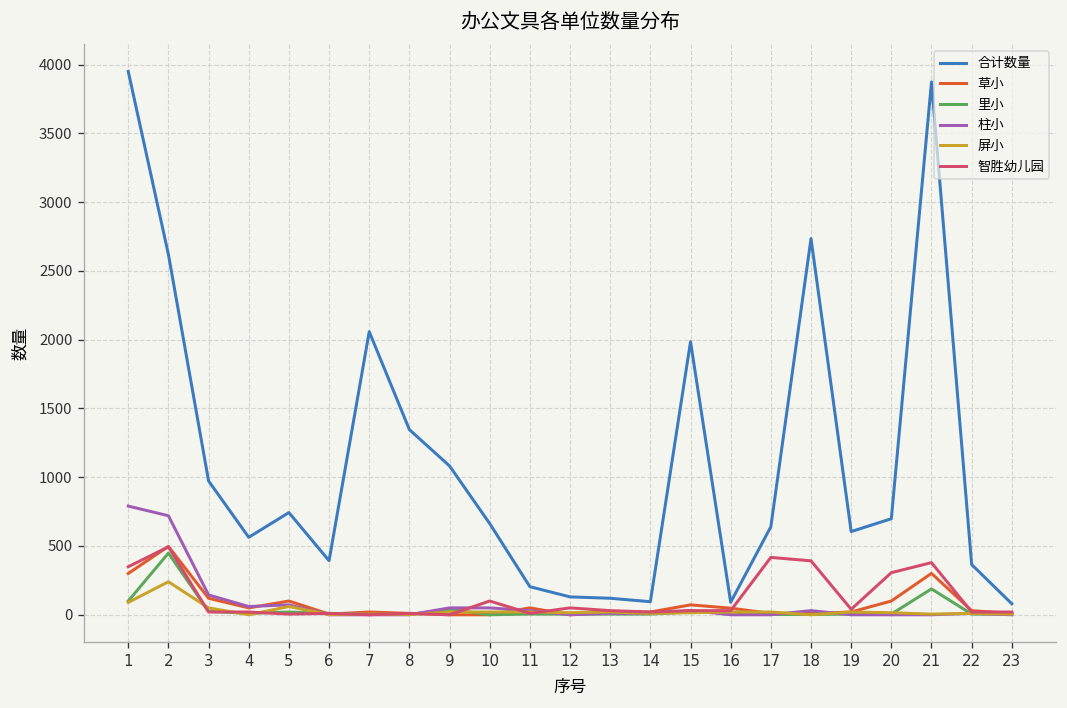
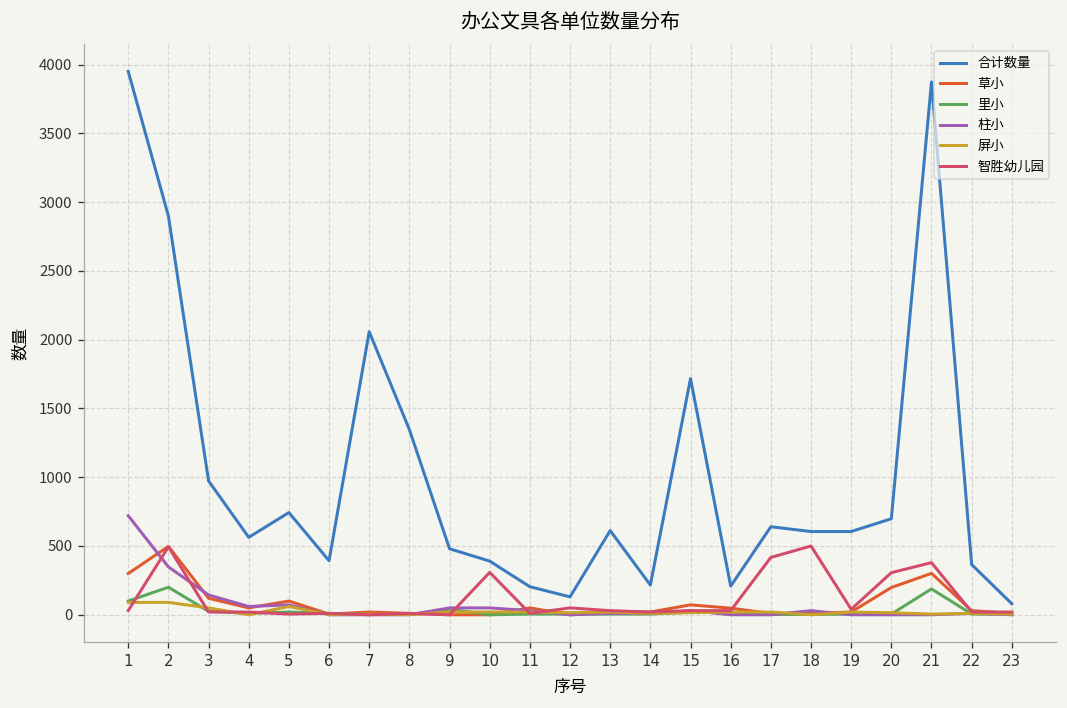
  {
    "合计数量": {
      "1": 3950,
-     "2": 2620,
+     "2": 2900,
      "3": 970,
      "4": 560,
      "5": 740,
      "6": 390,
      "7": 2060,
      "8": 1350,
-     "9": 1080,
-     "10": 660,
+     "9": 480,
+     "10": 390,
      "11": 200,
      "12": 130,
-     "13": 120,
-     "14": 100,
-     "15": 1990,
-     "16": 90,
+     "13": 610,
+     "14": 220,
+     "15": 1720,
+     "16": 210,
      "17": 640,
-     "18": 2740,
+     "18": 610,
      "19": 610,
      "20": 700,
      "21": 3870,
      "22": 370,
      "23": 80
    },
    "草小": {
      "1": 300,
      "3": 120,
      "5": 100,
      "15": 70,
-     "20": 100,
+     "20": 200,
      "21": 300
    },
    "里小": {
-     "2": 450,
+     "2": 200,
      "21": 190
    },
    "柱小": {
-     "1": 790,
-     "2": 720,
+     "1": 720,
+     "2": 350,
      "3": 140,
      "10": 50
    },
    "屏小": {
-     "2": 240,
+     "2": 90,
      "3": 50
    },
    "智胜幼儿园": {
-     "1": 350,
-     "10": 100,
+     "1": 30,
+     "10": 310,
      "12": 50,
      "17": 420,
-     "18": 390,
+     "18": 500,
      "20": 310,
      "21": 380
    }
  }
